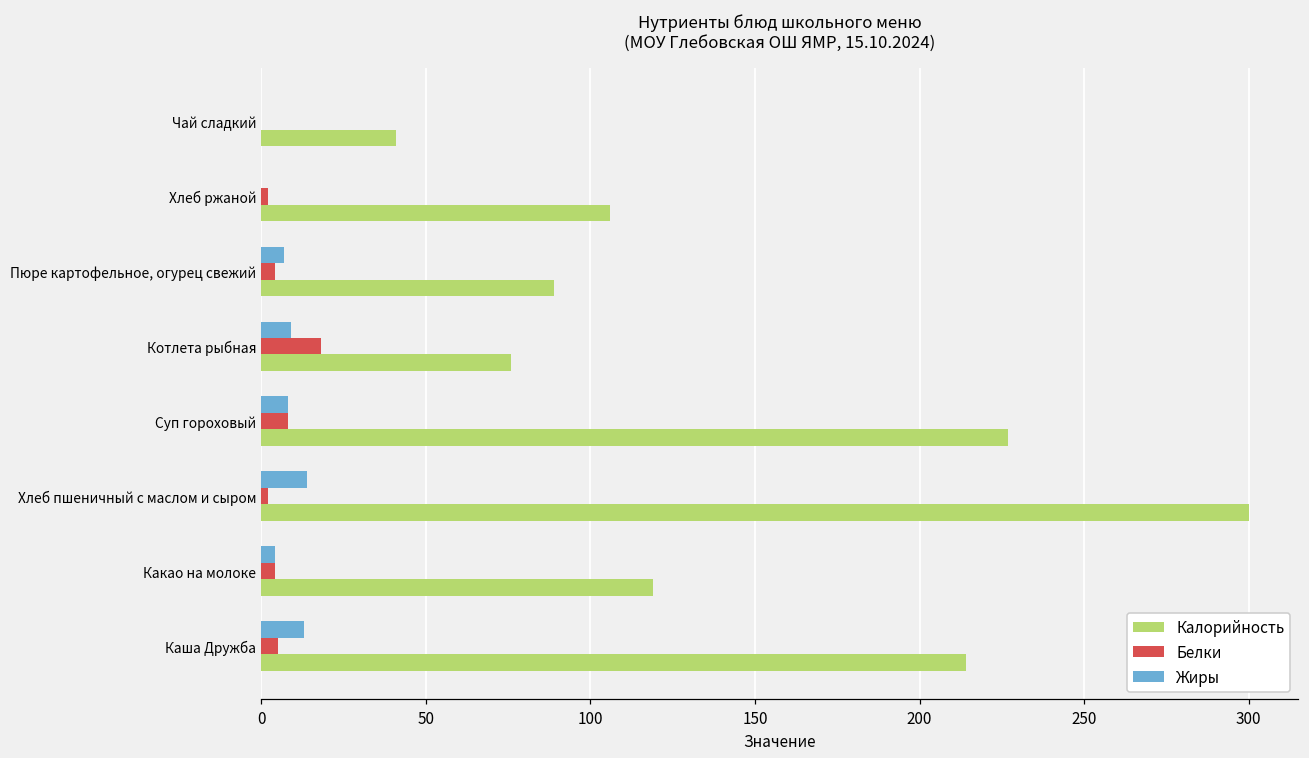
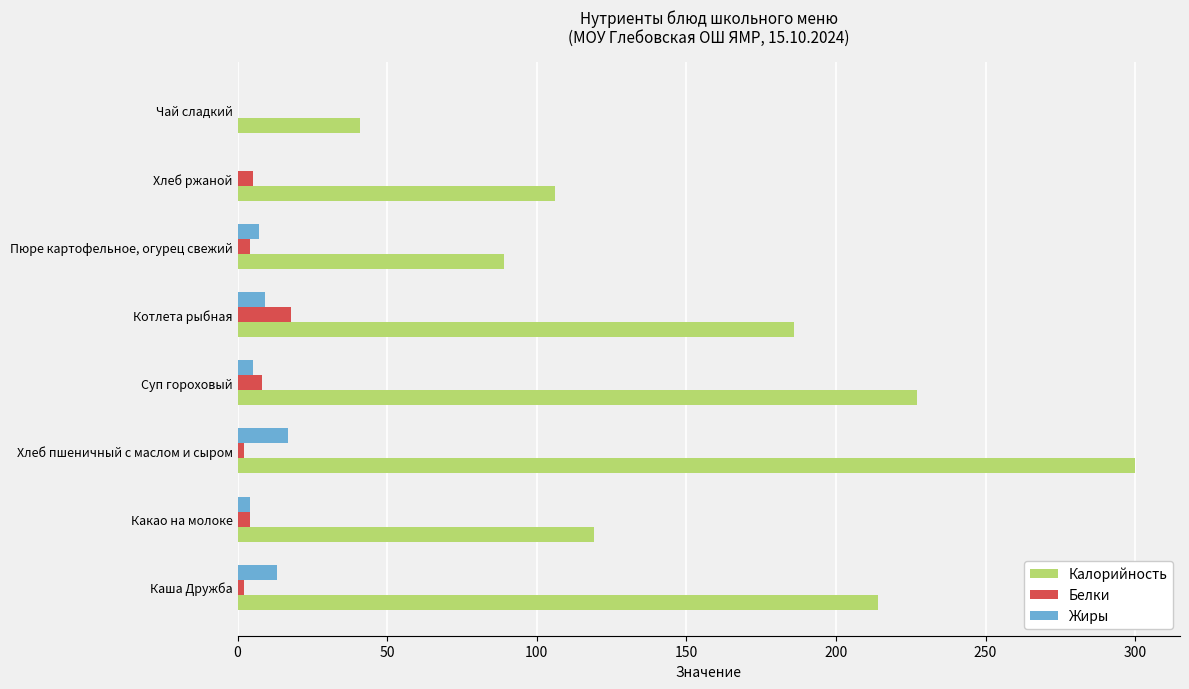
  {
    "Калорийность": {
      "Чай сладкий": 41,
      "Хлеб ржаной": 106,
      "Пюре картофельное, огурец свежий": 89,
-     "Котлета рыбная": 76,
+     "Котлета рыбная": 186,
      "Суп гороховый": 227,
      "Хлеб пшеничный с маслом и сыром": 300,
      "Какао на молоке": 119,
      "Каша Дружба": 214
    },
    "Белки": {
      "Чай сладкий": 0,
-     "Хлеб ржаной": 2,
+     "Хлеб ржаной": 5,
      "Пюре картофельное, огурец свежий": 4,
      "Котлета рыбная": 18,
      "Суп гороховый": 8,
      "Хлеб пшеничный с маслом и сыром": 2,
      "Какао на молоке": 4,
-     "Каша Дружба": 5
+     "Каша Дружба": 2
    },
    "Жиры": {
      "Чай сладкий": 0,
      "Хлеб ржаной": 0,
      "Пюре картофельное, огурец свежий": 7,
      "Котлета рыбная": 9,
-     "Суп гороховый": 8,
-     "Хлеб пшеничный с маслом и сыром": 14,
+     "Суп гороховый": 5,
+     "Хлеб пшеничный с маслом и сыром": 17,
      "Какао на молоке": 4,
      "Каша Дружба": 13
    }
  }
